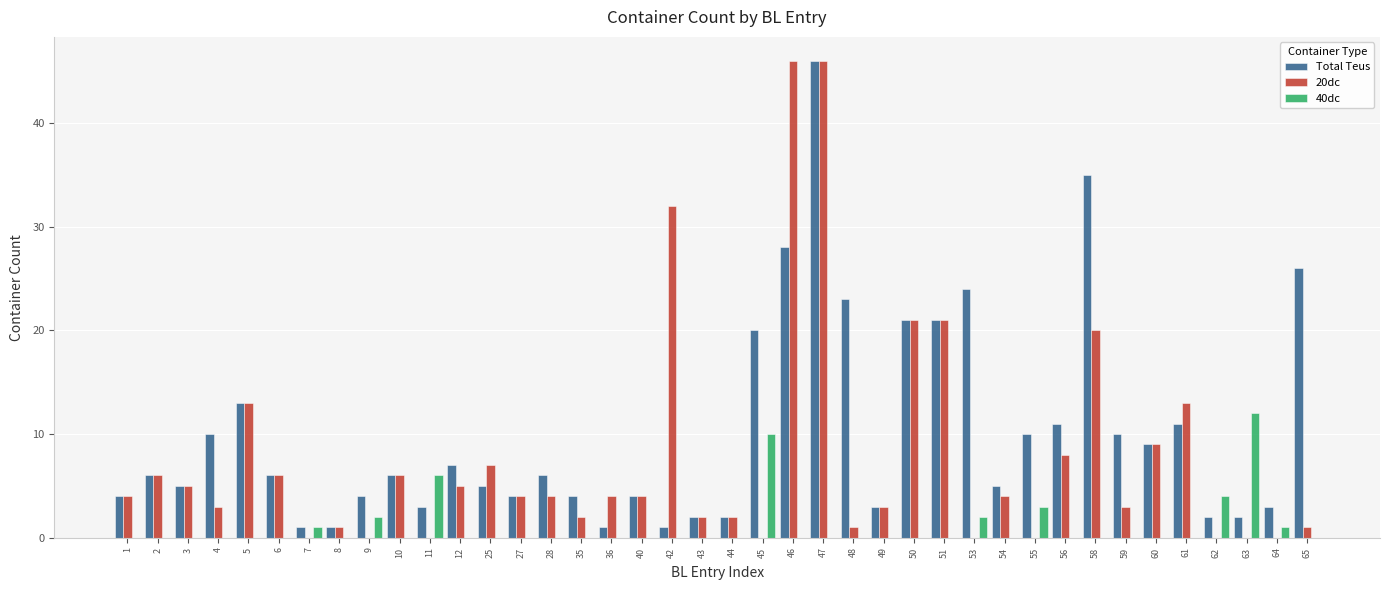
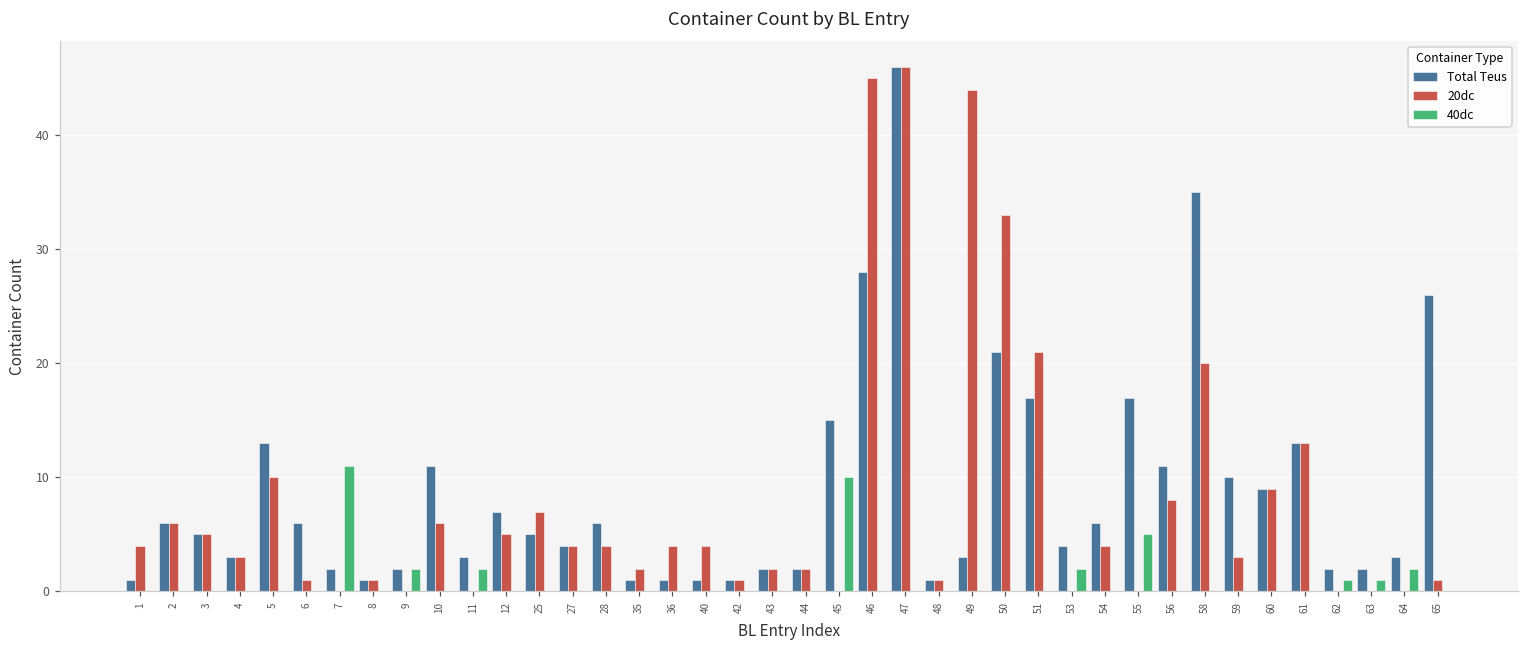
  {
    "Total Teus": {
-     "1": 4,
+     "1": 1,
      "2": 6,
      "3": 5,
-     "4": 10,
+     "4": 3,
      "5": 13,
      "6": 6,
-     "7": 1,
+     "7": 2,
      "8": 1,
-     "9": 4,
-     "10": 6,
+     "9": 2,
+     "10": 11,
      "11": 3,
      "12": 7,
      "25": 5,
      "27": 4,
      "28": 6,
-     "35": 4,
+     "35": 1,
      "36": 1,
-     "40": 4,
+     "40": 1,
      "42": 1,
      "43": 2,
      "44": 2,
-     "45": 20,
+     "45": 15,
      "46": 28,
      "47": 46,
-     "48": 23,
+     "48": 1,
      "49": 3,
      "50": 21,
-     "51": 21,
-     "53": 24,
-     "54": 5,
-     "55": 10,
+     "51": 17,
+     "53": 4,
+     "54": 6,
+     "55": 17,
      "56": 11,
      "58": 35,
      "59": 10,
      "60": 9,
-     "61": 11,
+     "61": 13,
      "62": 2,
      "63": 2,
      "64": 3,
      "65": 26
    },
    "20dc": {
      "1": 4,
      "2": 6,
      "3": 5,
      "4": 3,
-     "5": 13,
-     "6": 6,
+     "5": 10,
+     "6": 1,
      "7": 0,
      "8": 1,
      "9": 0,
      "10": 6,
      "11": 0,
      "12": 5,
      "25": 7,
      "27": 4,
      "28": 4,
      "35": 2,
      "36": 4,
      "40": 4,
-     "42": 32,
+     "42": 1,
      "43": 2,
      "44": 2,
      "45": 0,
-     "46": 46,
+     "46": 45,
      "47": 46,
      "48": 1,
-     "49": 3,
-     "50": 21,
+     "49": 44,
+     "50": 33,
      "51": 21,
      "53": 0,
      "54": 4,
      "55": 0,
      "56": 8,
      "58": 20,
      "59": 3,
      "60": 9,
      "61": 13,
      "62": 0,
      "63": 0,
      "64": 0,
      "65": 1
    },
    "40dc": {
      "1": 0,
      "2": 0,
      "3": 0,
      "4": 0,
      "5": 0,
      "6": 0,
-     "7": 1,
+     "7": 11,
      "8": 0,
      "9": 2,
      "10": 0,
-     "11": 6,
+     "11": 2,
      "12": 0,
      "25": 0,
      "27": 0,
      "28": 0,
      "35": 0,
      "36": 0,
      "40": 0,
      "42": 0,
      "43": 0,
      "44": 0,
      "45": 10,
      "46": 0,
      "47": 0,
      "48": 0,
      "49": 0,
      "50": 0,
      "51": 0,
      "53": 2,
      "54": 0,
-     "55": 3,
+     "55": 5,
      "56": 0,
      "58": 0,
      "59": 0,
      "60": 0,
      "61": 0,
-     "62": 4,
-     "63": 12,
-     "64": 1,
+     "62": 1,
+     "63": 1,
+     "64": 2,
      "65": 0
    }
  }
